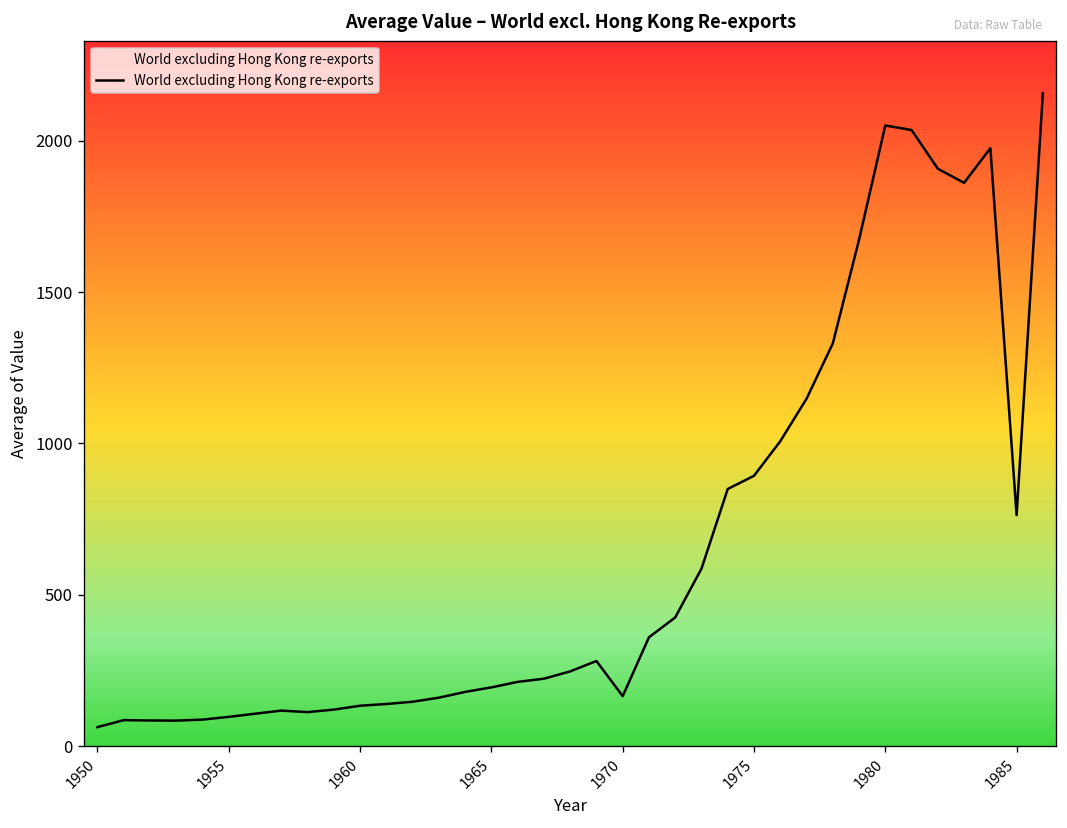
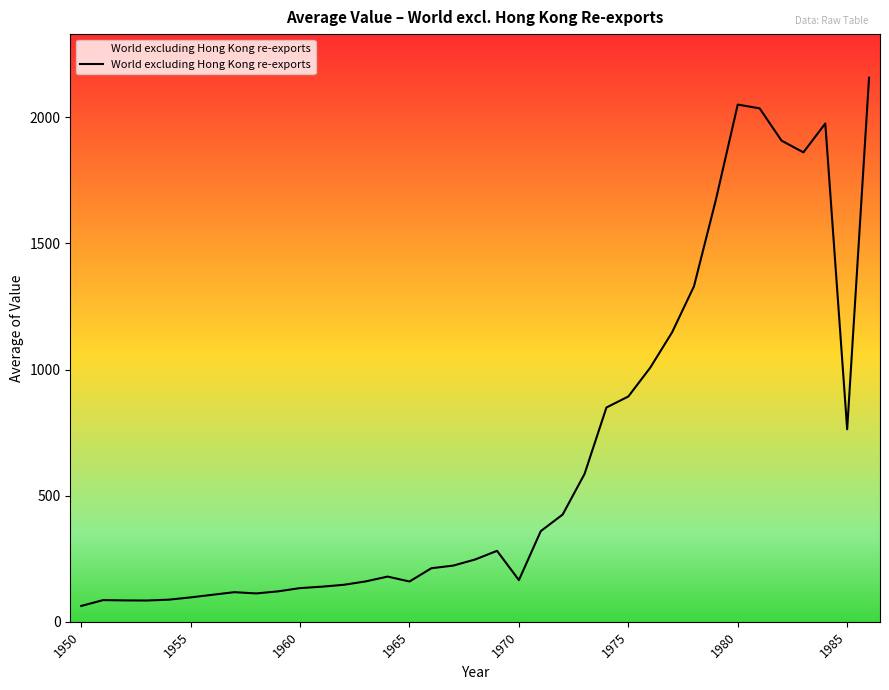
  {
    "1950": 60,
    "1955": 100,
    "1960": 130,
-   "1965": 190,
+   "1965": 160,
    "1970": 170,
    "1975": 890,
    "1980": 2050,
    "1985": 760
  }
